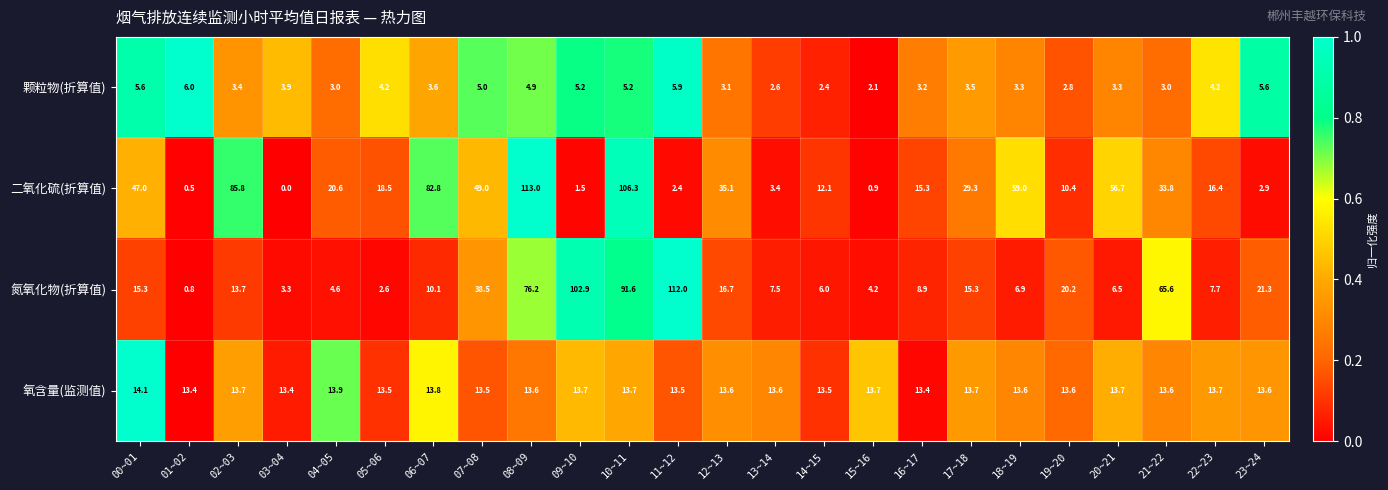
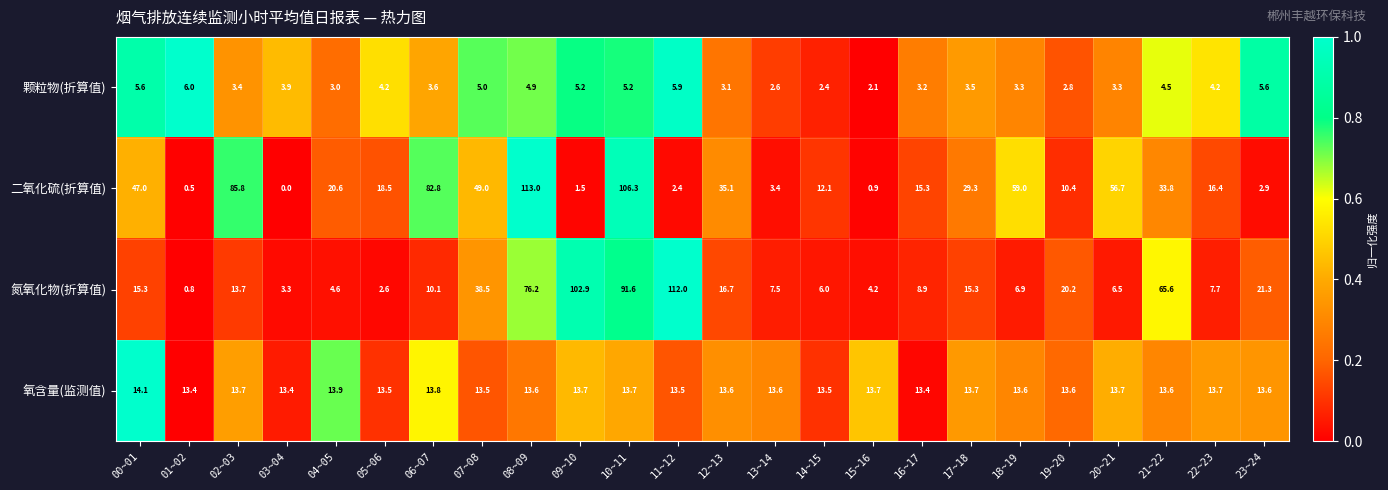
  {
    "颗粒物(折算值)": {
      "00~01": 5.6,
      "01~02": 6.0,
      "02~03": 3.4,
      "03~04": 3.9,
      "04~05": 3.0,
      "05~06": 4.2,
      "06~07": 3.6,
      "07~08": 5.0,
      "08~09": 4.9,
      "09~10": 5.2,
      "10~11": 5.2,
      "11~12": 5.9,
      "12~13": 3.1,
      "13~14": 2.6,
      "14~15": 2.4,
      "15~16": 2.1,
      "16~17": 3.2,
      "17~18": 3.5,
      "18~19": 3.3,
      "19~20": 2.8,
      "20~21": 3.3,
-     "21~22": 3.0,
+     "21~22": 4.5,
      "22~23": 4.2,
      "23~24": 5.6
    },
    "二氧化硫(折算值)": {
      "00~01": 47.0,
      "01~02": 0.5,
      "02~03": 85.8,
      "03~04": 0.0,
      "04~05": 20.6,
      "05~06": 18.5,
      "06~07": 82.8,
      "07~08": 49.0,
      "08~09": 113.0,
      "09~10": 1.5,
      "10~11": 106.3,
      "11~12": 2.4,
      "12~13": 35.1,
      "13~14": 3.4,
      "14~15": 12.1,
      "15~16": 0.9,
      "16~17": 15.3,
      "17~18": 29.3,
      "18~19": 59.0,
      "19~20": 10.4,
      "20~21": 56.7,
      "21~22": 33.8,
      "22~23": 16.4,
      "23~24": 2.9
    },
    "氮氧化物(折算值)": {
      "00~01": 15.3,
      "01~02": 0.8,
      "02~03": 13.7,
      "03~04": 3.3,
      "04~05": 4.6,
      "05~06": 2.6,
      "06~07": 10.1,
      "07~08": 38.5,
      "08~09": 76.2,
      "09~10": 102.9,
      "10~11": 91.6,
      "11~12": 112.0,
      "12~13": 16.7,
      "13~14": 7.5,
      "14~15": 6.0,
      "15~16": 4.2,
      "16~17": 8.9,
      "17~18": 15.3,
      "18~19": 6.9,
      "19~20": 20.2,
      "20~21": 6.5,
      "21~22": 65.6,
      "22~23": 7.7,
      "23~24": 21.3
    },
    "氧含量(监测值)": {
      "00~01": 14.1,
      "01~02": 13.4,
      "02~03": 13.7,
      "03~04": 13.4,
      "04~05": 13.9,
      "05~06": 13.5,
      "06~07": 13.8,
      "07~08": 13.5,
      "08~09": 13.6,
      "09~10": 13.7,
      "10~11": 13.7,
      "11~12": 13.5,
      "12~13": 13.6,
      "13~14": 13.6,
      "14~15": 13.5,
      "15~16": 13.7,
      "16~17": 13.4,
      "17~18": 13.7,
      "18~19": 13.6,
      "19~20": 13.6,
      "20~21": 13.7,
      "21~22": 13.6,
      "22~23": 13.7,
      "23~24": 13.6
    }
  }
